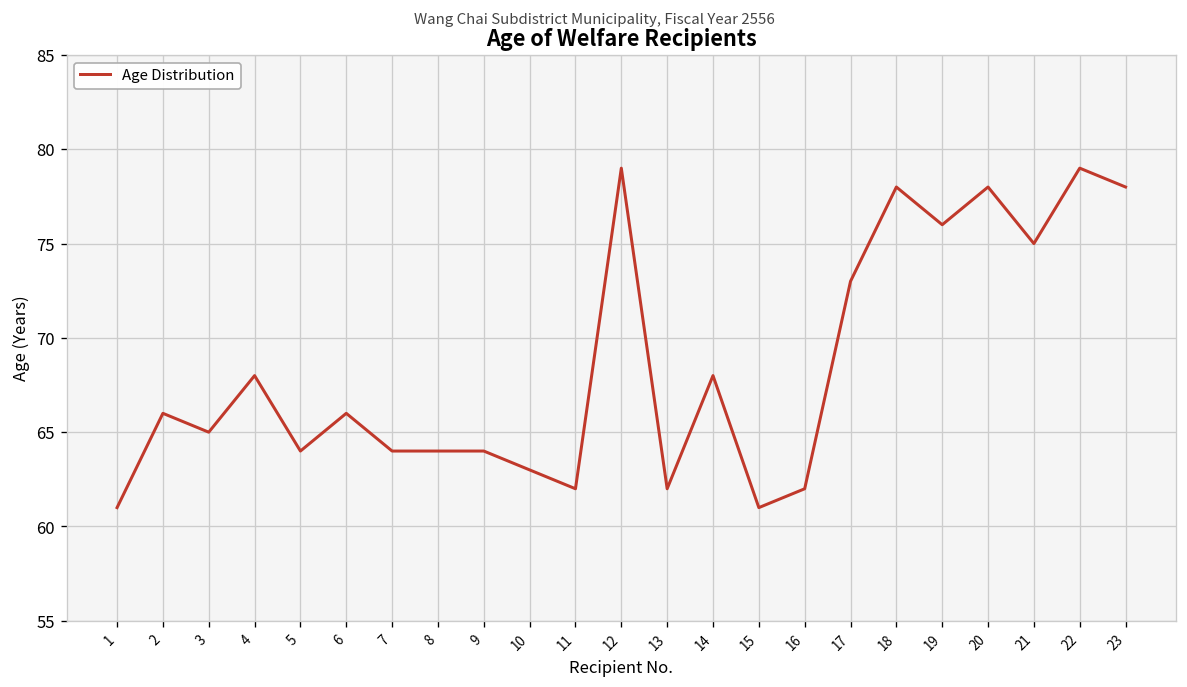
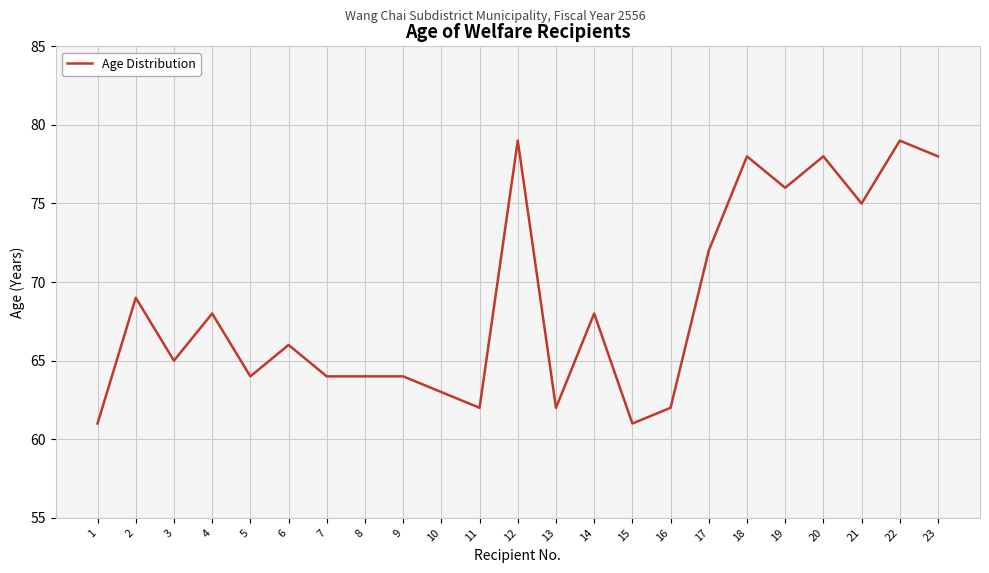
  {
    "1": 61,
-   "2": 66,
+   "2": 69,
    "3": 65,
    "4": 68,
    "5": 64,
    "6": 66,
    "7": 64,
    "8": 64,
    "9": 64,
    "10": 63,
    "11": 62,
    "12": 79,
    "13": 62,
    "14": 68,
    "15": 61,
    "16": 62,
-   "17": 73,
+   "17": 72,
    "18": 78,
    "19": 76,
    "20": 78,
    "21": 75,
    "22": 79,
    "23": 78
  }
